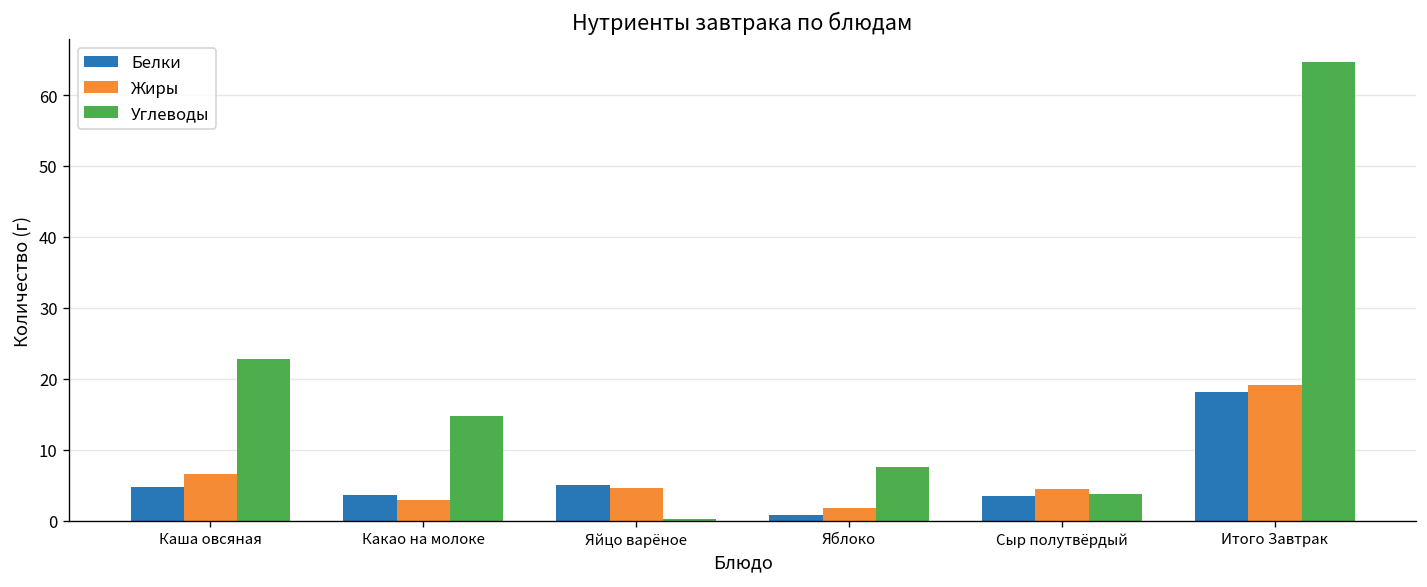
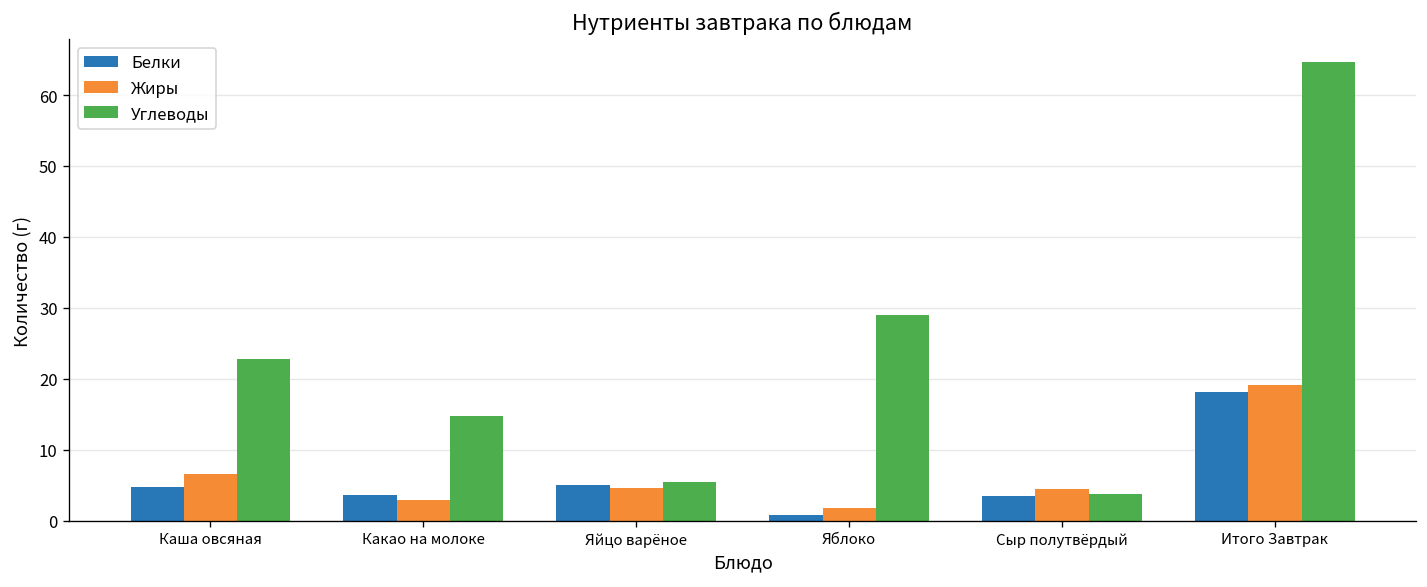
  {
    "Белки": {
      "Каша овсяная": 5,
      "Какао на молоке": 4,
      "Яйцо варёное": 5,
      "Яблоко": 1,
      "Сыр полутвёрдый": 3,
      "Итого Завтрак": 18
    },
    "Жиры": {
      "Каша овсяная": 7,
      "Какао на молоке": 3,
      "Яйцо варёное": 5,
      "Яблоко": 2,
      "Сыр полутвёрдый": 4,
      "Итого Завтрак": 19
    },
    "Углеводы": {
      "Каша овсяная": 23,
      "Какао на молоке": 15,
-     "Яйцо варёное": 0,
-     "Яблоко": 8,
+     "Яйцо варёное": 5,
+     "Яблоко": 29,
      "Сыр полутвёрдый": 4,
      "Итого Завтрак": 65
    }
  }
